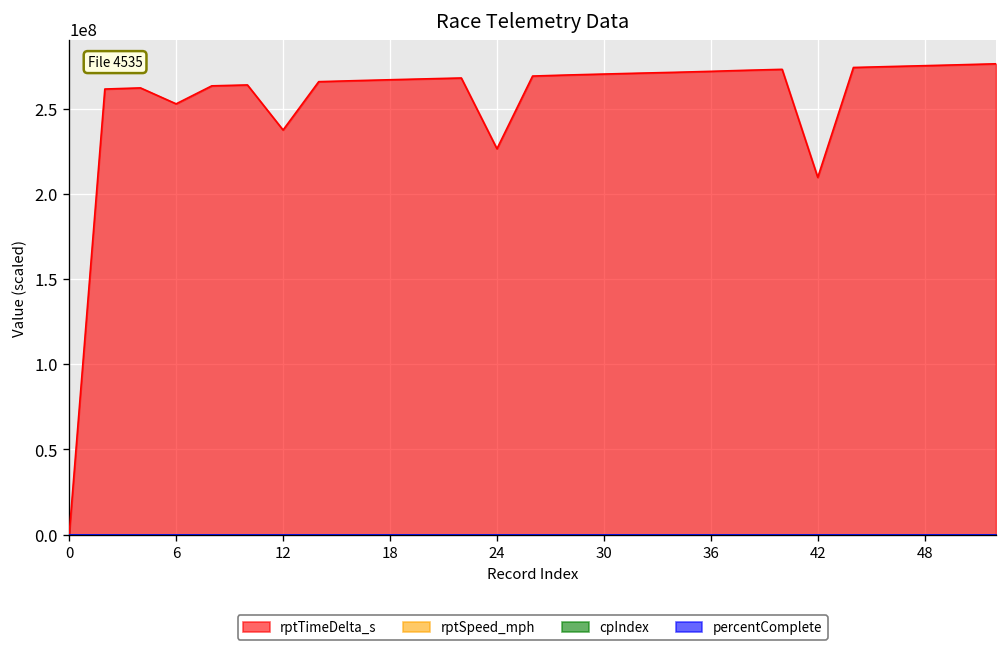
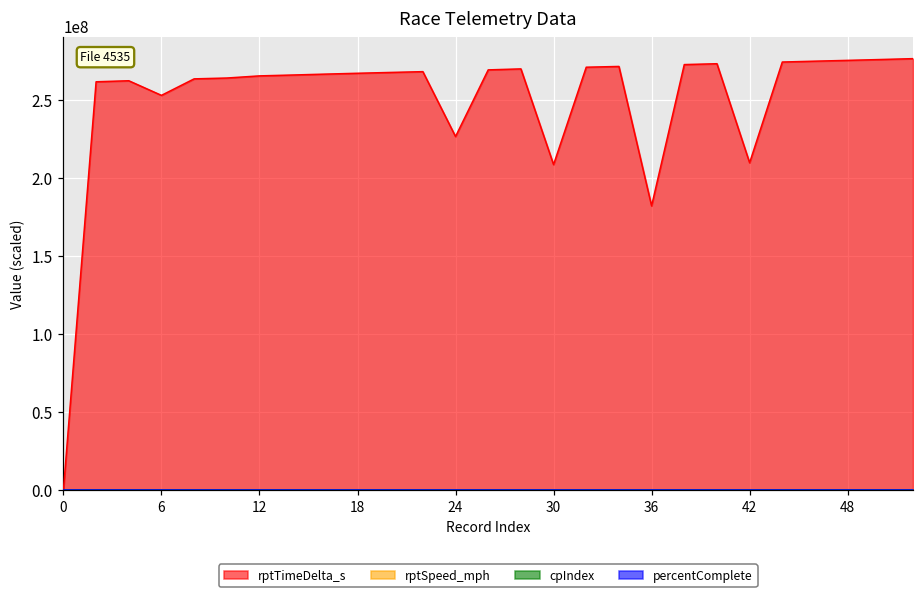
  {
    "rptTimeDelta_s": {
      "6": 253000000,
-     "12": 237000000,
+     "12": 265000000,
      "18": 267000000,
      "24": 226000000,
-     "30": 270000000,
-     "36": 272000000,
+     "30": 208000000,
+     "36": 182000000,
      "42": 210000000,
      "48": 275000000
    },
    "percentComplete": {
      "6": 0,
      "12": 0,
      "18": 0,
      "24": 0,
      "30": 0,
      "36": 0,
      "42": 0,
      "48": 0
    }
  }
